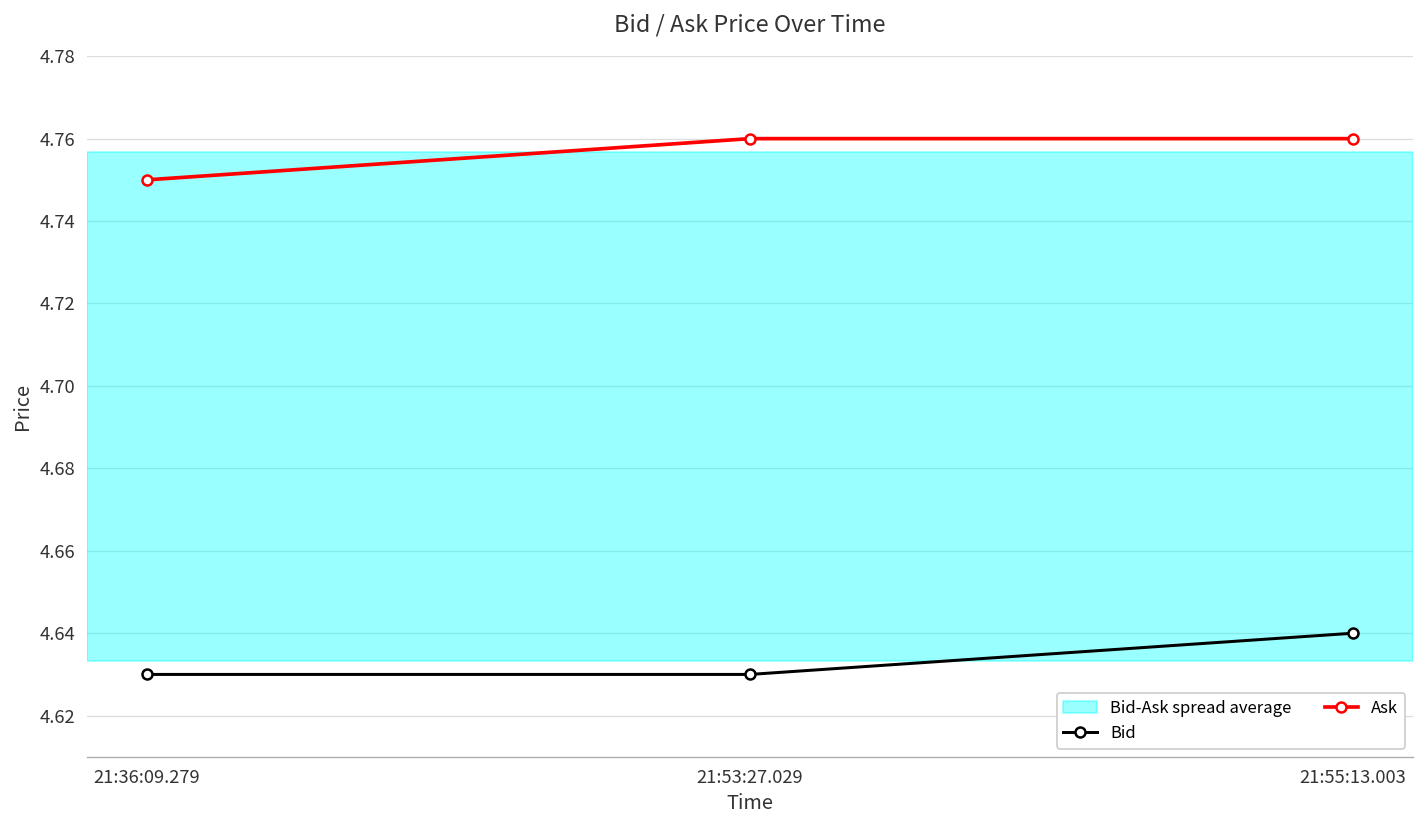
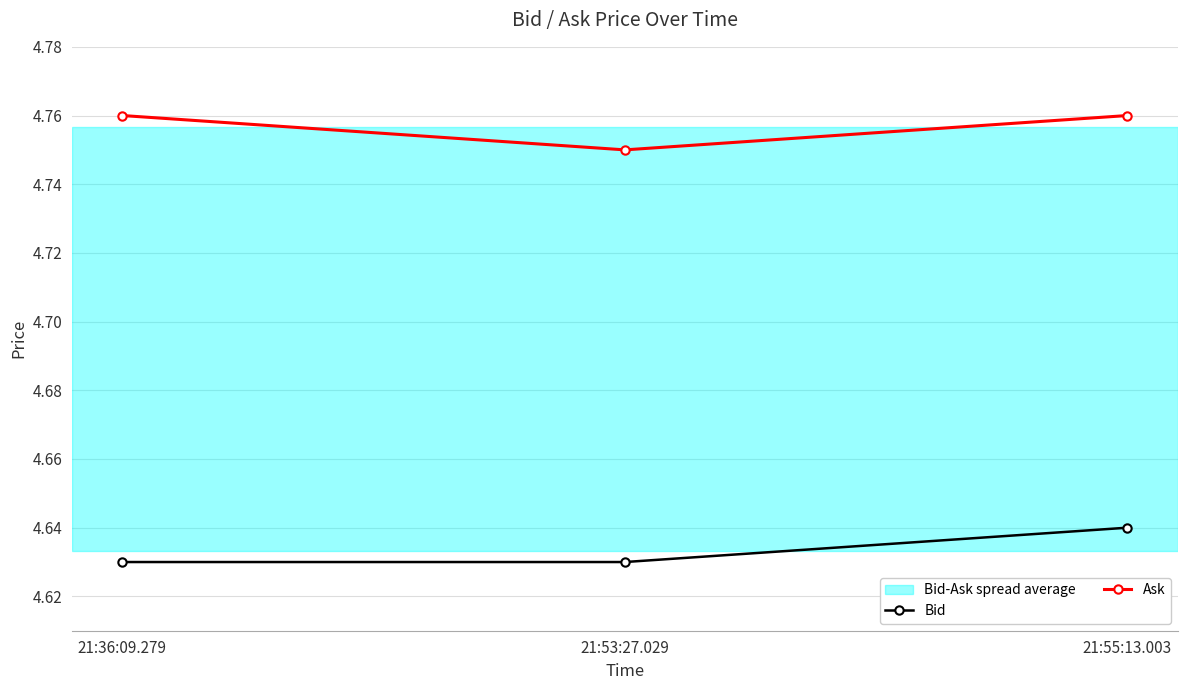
  {
    "Bid": {
      "21:36:09.279": 4.63,
      "21:53:27.029": 4.63,
      "21:55:13.003": 4.64
    },
    "Ask": {
-     "21:36:09.279": 4.75,
-     "21:53:27.029": 4.76,
+     "21:36:09.279": 4.76,
+     "21:53:27.029": 4.75,
      "21:55:13.003": 4.76
    }
  }
